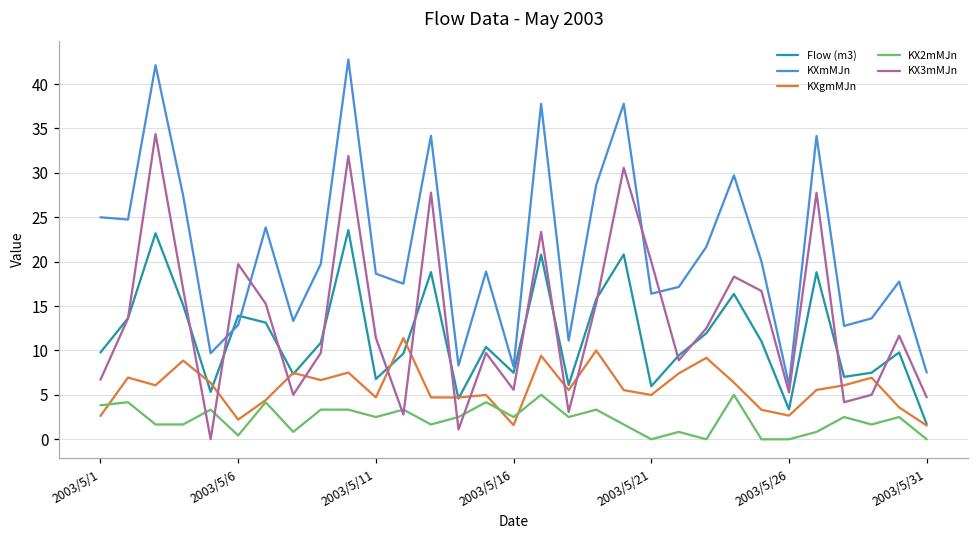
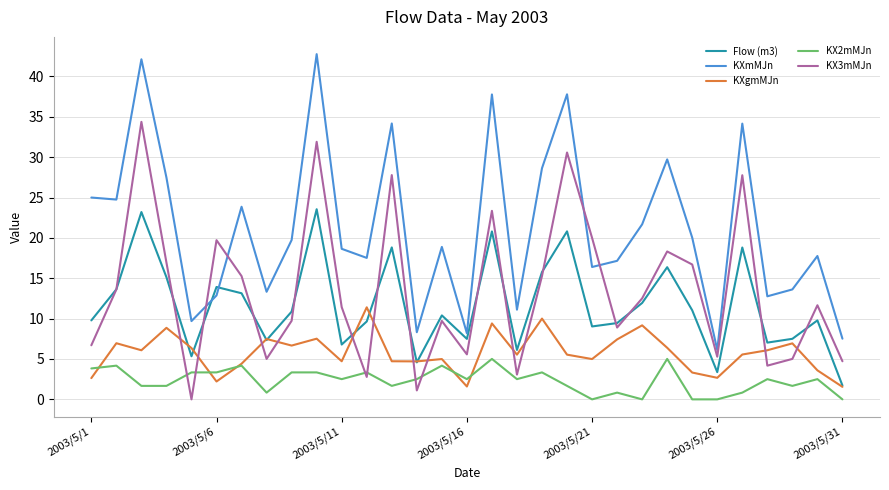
  {
    "Flow (m3)": {
      "2003/5/1": 10,
      "2003/5/6": 14,
      "2003/5/11": 7,
      "2003/5/16": 7,
-     "2003/5/21": 6,
+     "2003/5/21": 9,
      "2003/5/26": 3
    },
    "KXmMJn": {
      "2003/5/1": 25,
      "2003/5/6": 13,
      "2003/5/11": 19,
      "2003/5/16": 8,
      "2003/5/21": 16,
      "2003/5/26": 6,
      "2003/5/31": 8
    },
    "KXgmMJn": {
      "2003/5/1": 3,
      "2003/5/6": 2,
      "2003/5/11": 5,
      "2003/5/16": 2,
      "2003/5/21": 5,
      "2003/5/26": 3
    },
    "KX2mMJn": {
      "2003/5/1": 4,
-     "2003/5/6": 0,
+     "2003/5/6": 3,
      "2003/5/11": 3,
      "2003/5/16": 3,
      "2003/5/21": 0,
      "2003/5/26": 0,
      "2003/5/31": 0
    },
    "KX3mMJn": {
      "2003/5/1": 7,
      "2003/5/6": 20,
      "2003/5/11": 11,
      "2003/5/16": 6,
      "2003/5/21": 20,
      "2003/5/26": 5,
      "2003/5/31": 5
    }
  }
